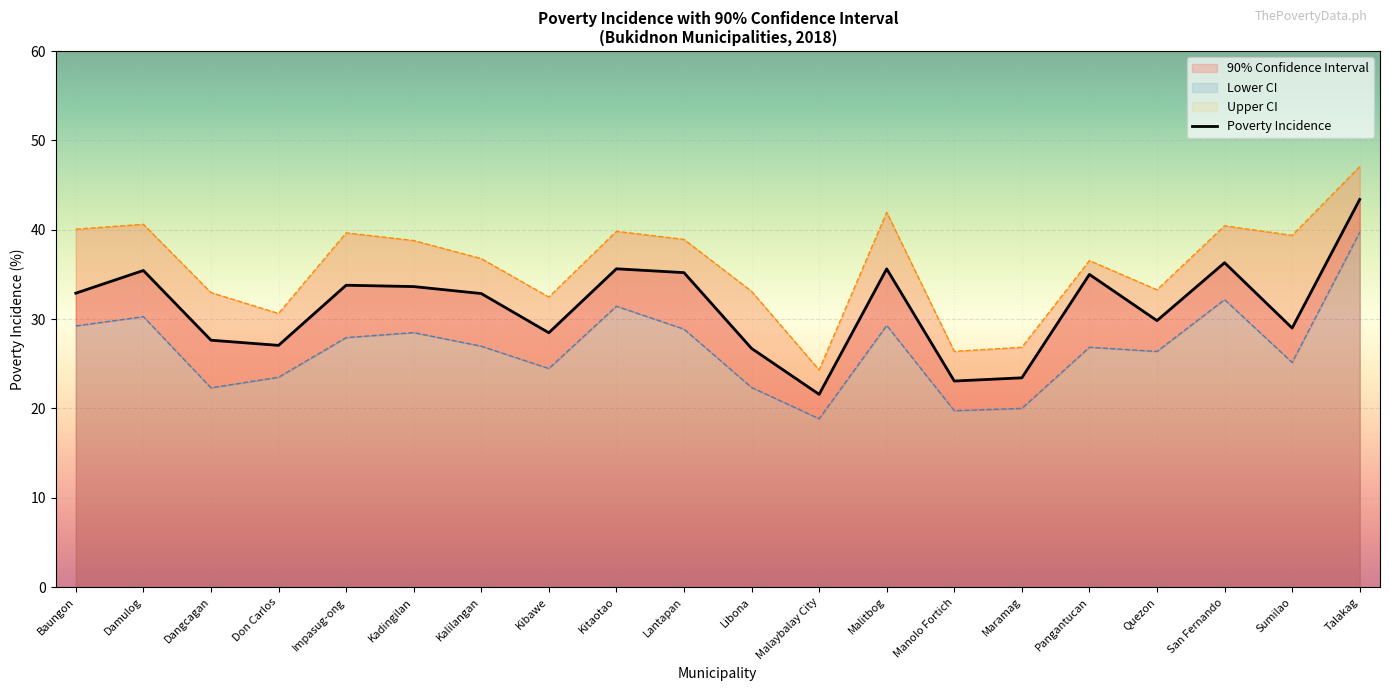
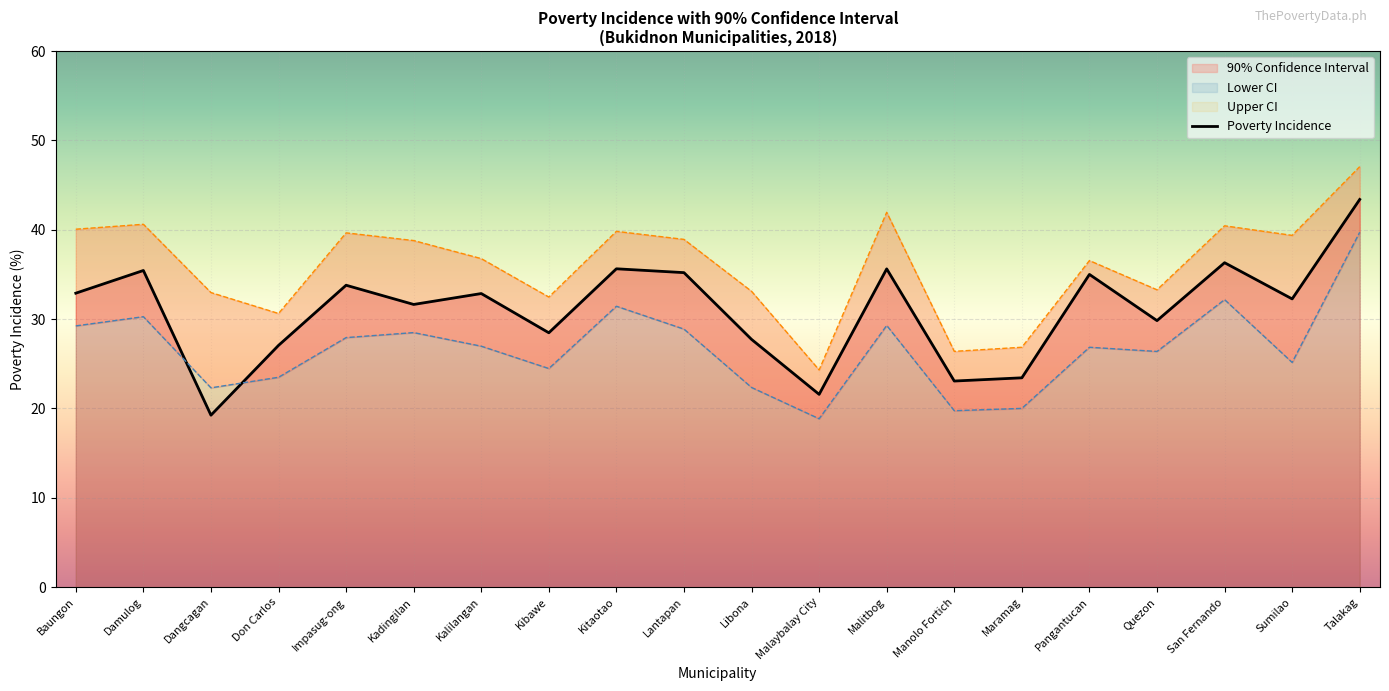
  {
    "Poverty Incidence": {
      "Baungon": 33,
      "Damulog": 35,
-     "Dangcagan": 28,
+     "Dangcagan": 19,
      "Don Carlos": 27,
      "Impasug-ong": 34,
-     "Kadingilan": 34,
+     "Kadingilan": 32,
      "Kalilangan": 33,
      "Kibawe": 28,
      "Kitaotao": 36,
      "Lantapan": 35,
-     "Libona": 27,
+     "Libona": 28,
      "Malaybalay City": 22,
      "Malitbog": 36,
      "Manolo Fortich": 23,
      "Maramag": 23,
      "Pangantucan": 35,
      "Quezon": 30,
      "San Fernando": 36,
-     "Sumilao": 29,
+     "Sumilao": 32,
      "Talakag": 43
    }
  }
